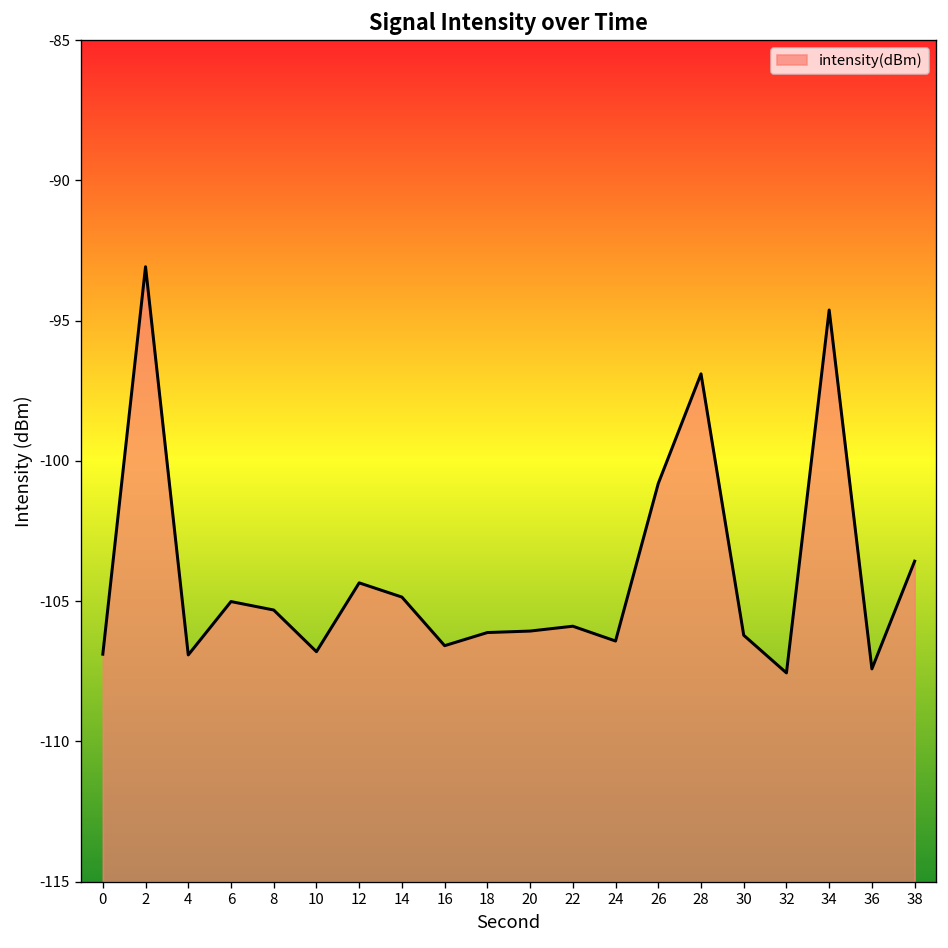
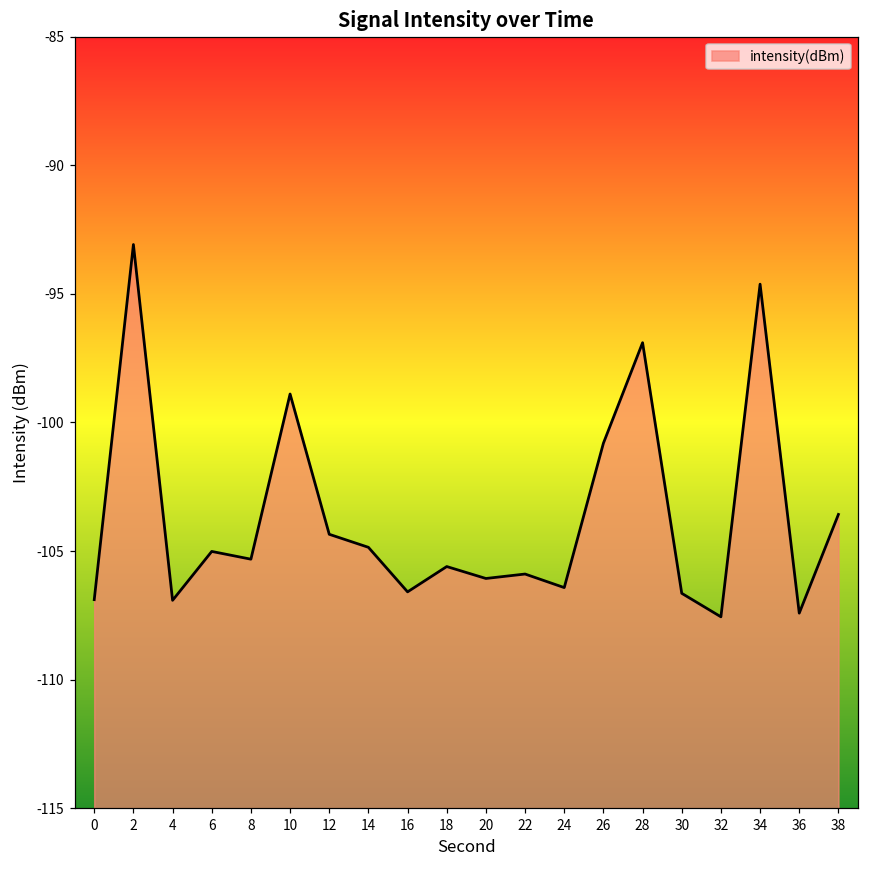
  {
    "0": -106.9,
    "2": -93.1,
    "4": -106.9,
    "6": -105.0,
    "8": -105.3,
-   "10": -106.8,
+   "10": -98.9,
    "12": -104.3,
    "14": -104.9,
    "16": -106.6,
-   "18": -106.1,
+   "18": -105.6,
    "20": -106.1,
    "22": -105.9,
    "24": -106.4,
    "26": -100.8,
    "28": -96.9,
-   "30": -106.2,
+   "30": -106.6,
    "32": -107.6,
    "34": -94.6,
    "36": -107.4,
    "38": -103.6
  }
